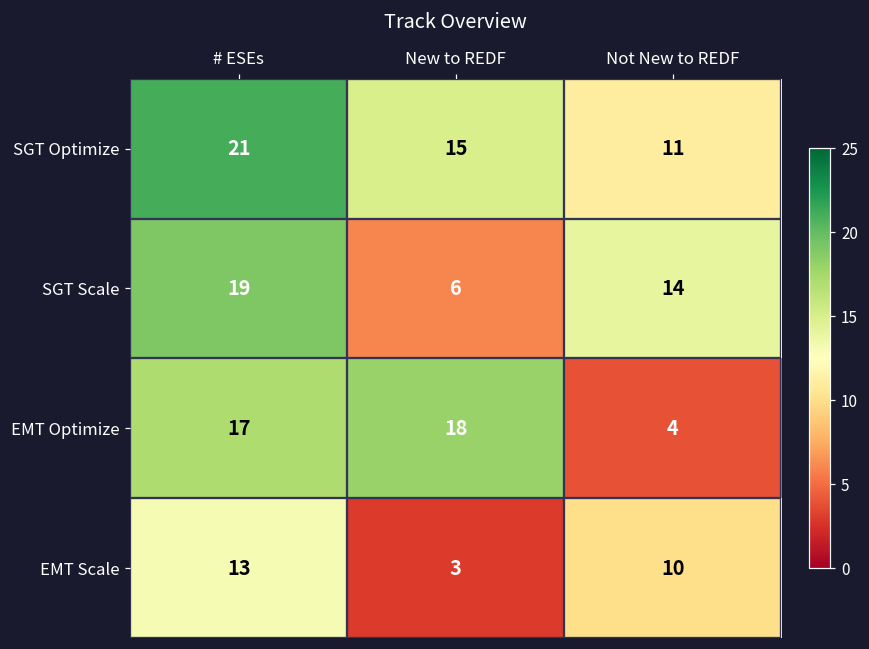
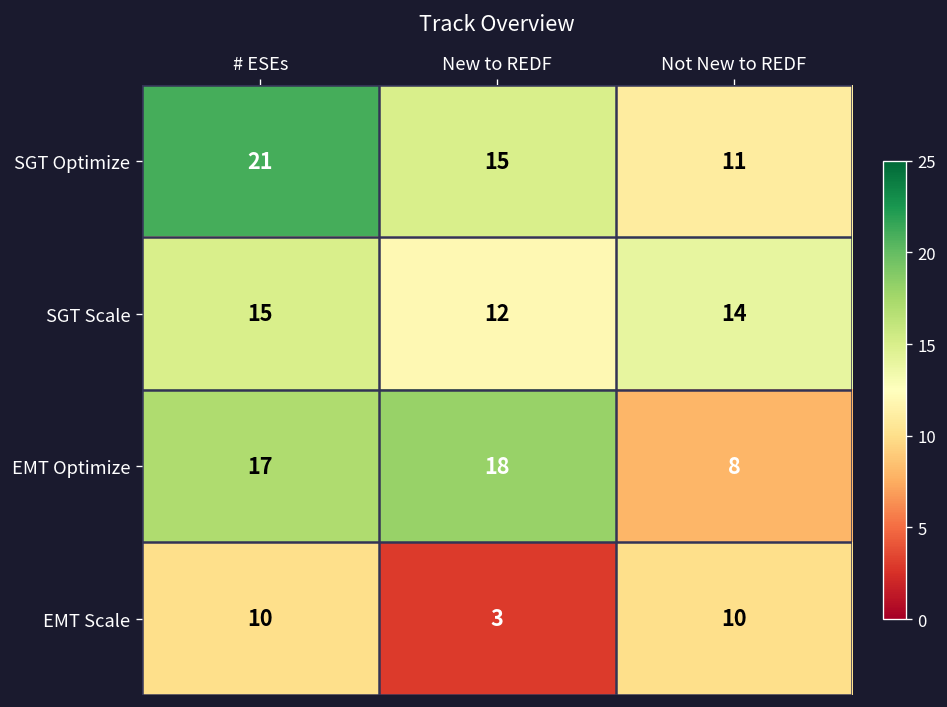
  {
    "SGT Optimize": {
      "# ESEs": 21,
      "New to REDF": 15,
      "Not New to REDF": 11
    },
    "SGT Scale": {
-     "# ESEs": 19,
-     "New to REDF": 6,
+     "# ESEs": 15,
+     "New to REDF": 12,
      "Not New to REDF": 14
    },
    "EMT Optimize": {
      "# ESEs": 17,
      "New to REDF": 18,
-     "Not New to REDF": 4
+     "Not New to REDF": 8
    },
    "EMT Scale": {
-     "# ESEs": 13,
+     "# ESEs": 10,
      "New to REDF": 3,
      "Not New to REDF": 10
    }
  }
